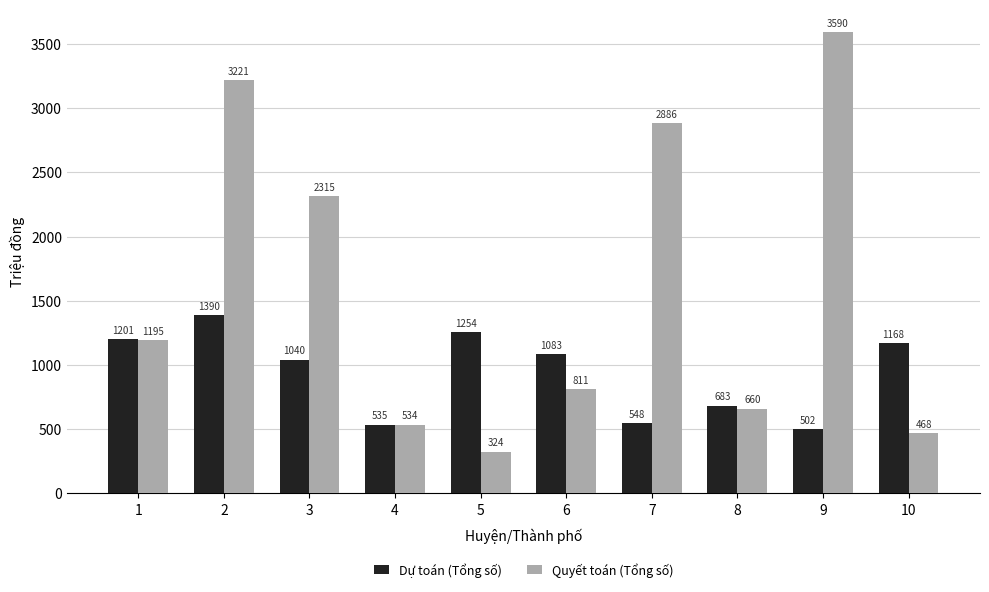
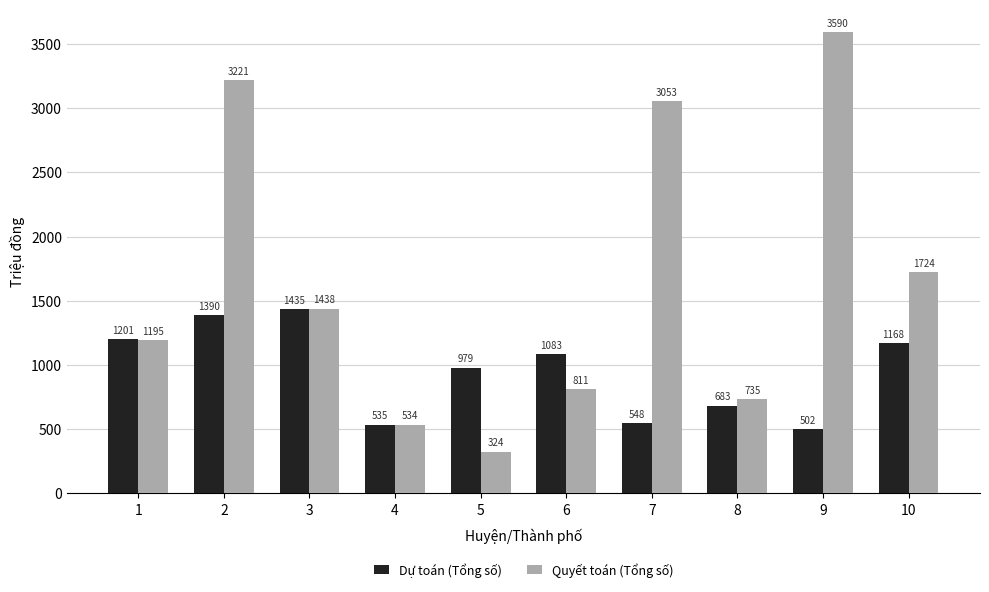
  {
    "Dự toán (Tổng số)": {
      "1": 1201,
      "2": 1390,
-     "3": 1040,
+     "3": 1435,
      "4": 535,
-     "5": 1254,
+     "5": 979,
      "6": 1083,
      "7": 548,
      "8": 683,
      "9": 502,
      "10": 1168
    },
    "Quyết toán (Tổng số)": {
      "1": 1195,
      "2": 3221,
-     "3": 2315,
+     "3": 1438,
      "4": 534,
      "5": 324,
      "6": 811,
-     "7": 2886,
-     "8": 660,
+     "7": 3053,
+     "8": 735,
      "9": 3590,
-     "10": 468
+     "10": 1724
    }
  }
